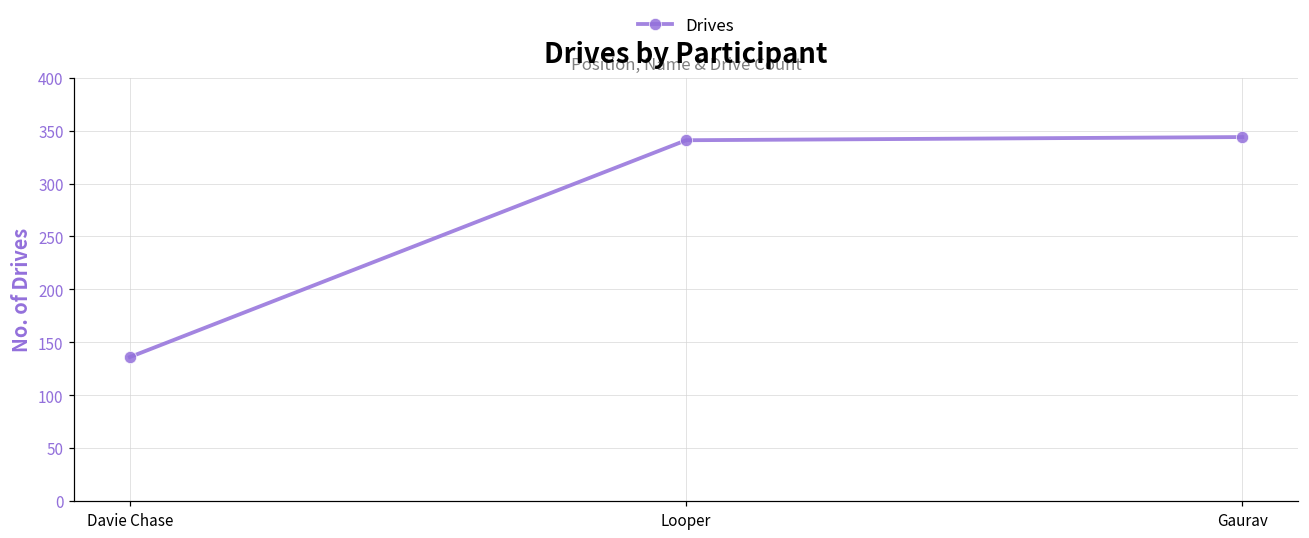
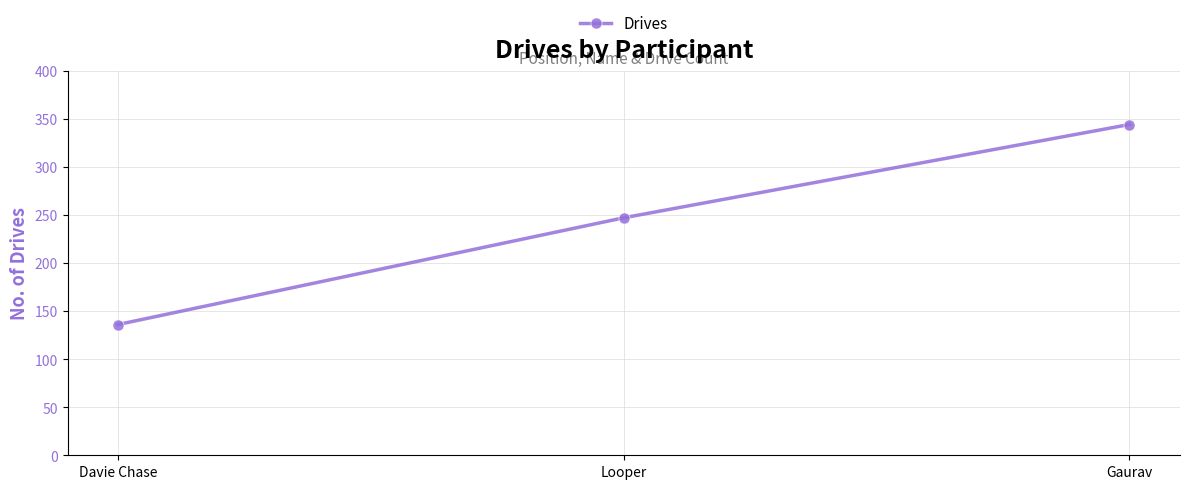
  {
    "Davie Chase": 140,
-   "Looper": 340,
+   "Looper": 250,
    "Gaurav": 340
  }
